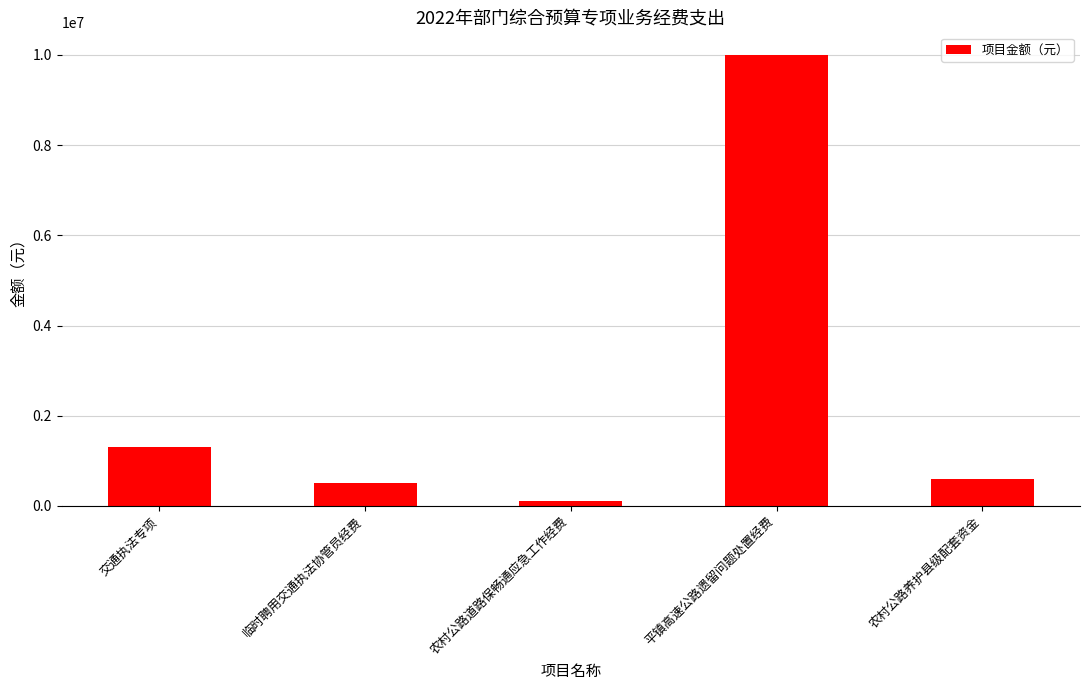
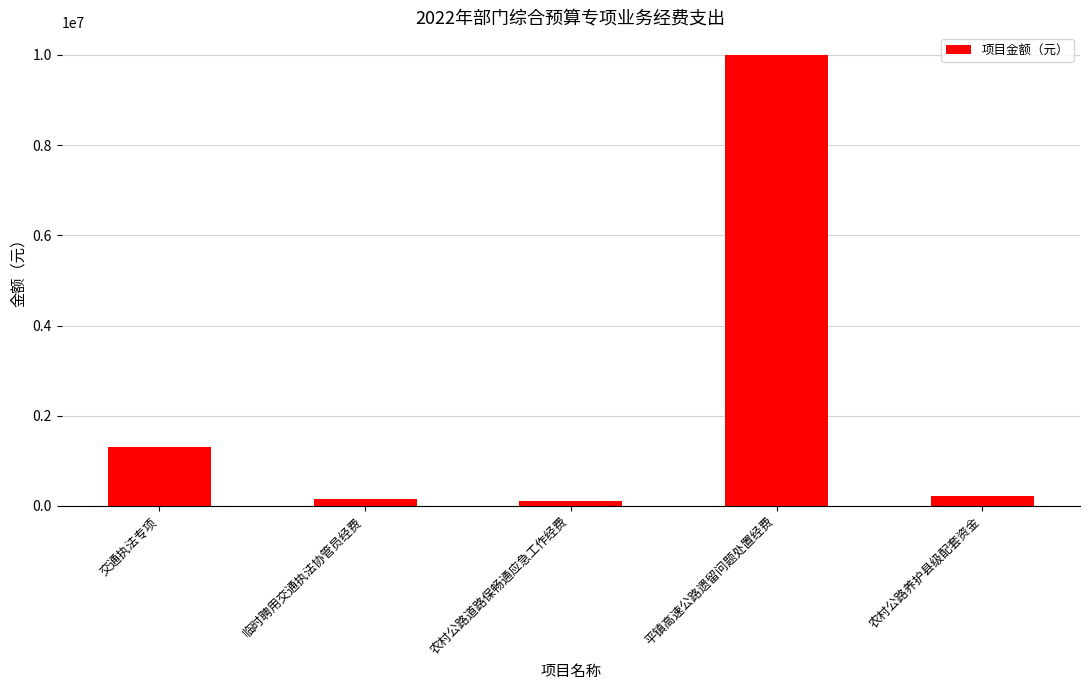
  {
    "交通执法专项": 1300000,
-   "临时聘用交通执法协管员经费": 500000,
+   "临时聘用交通执法协管员经费": 200000,
    "农村公路道路保畅通应急工作经费": 100000,
    "平镇高速公路遗留问题处置经费": 10000000,
-   "农村公路养护县级配套资金": 600000
+   "农村公路养护县级配套资金": 200000
  }
